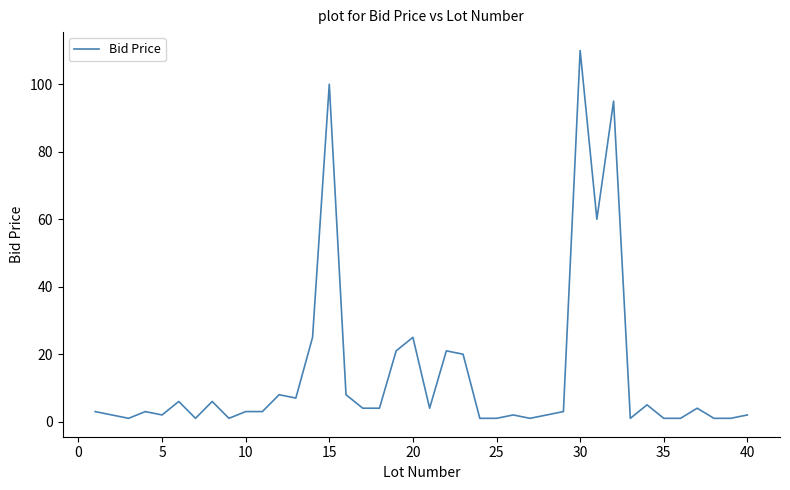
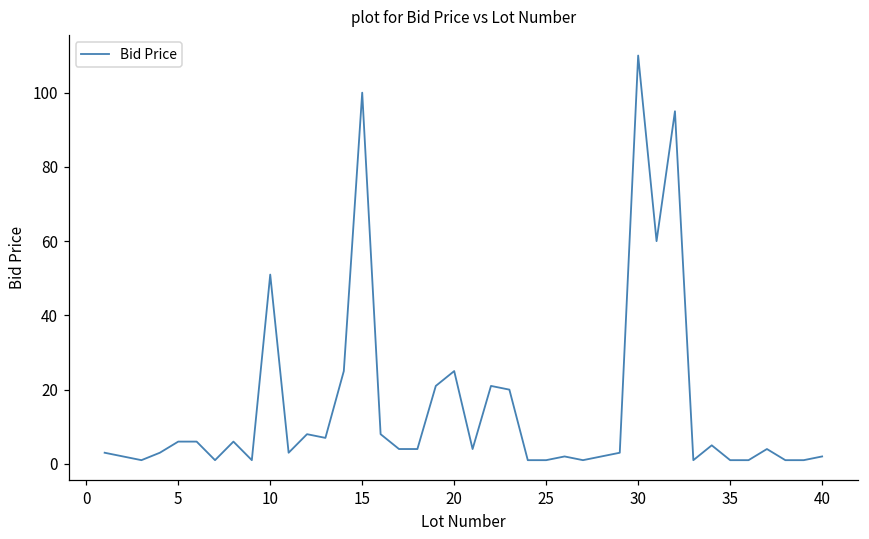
  {
-   "5": 2,
-   "10": 3,
+   "5": 6,
+   "10": 51,
    "15": 100,
    "20": 25,
    "25": 1,
    "30": 110,
    "35": 1,
    "40": 2
  }
